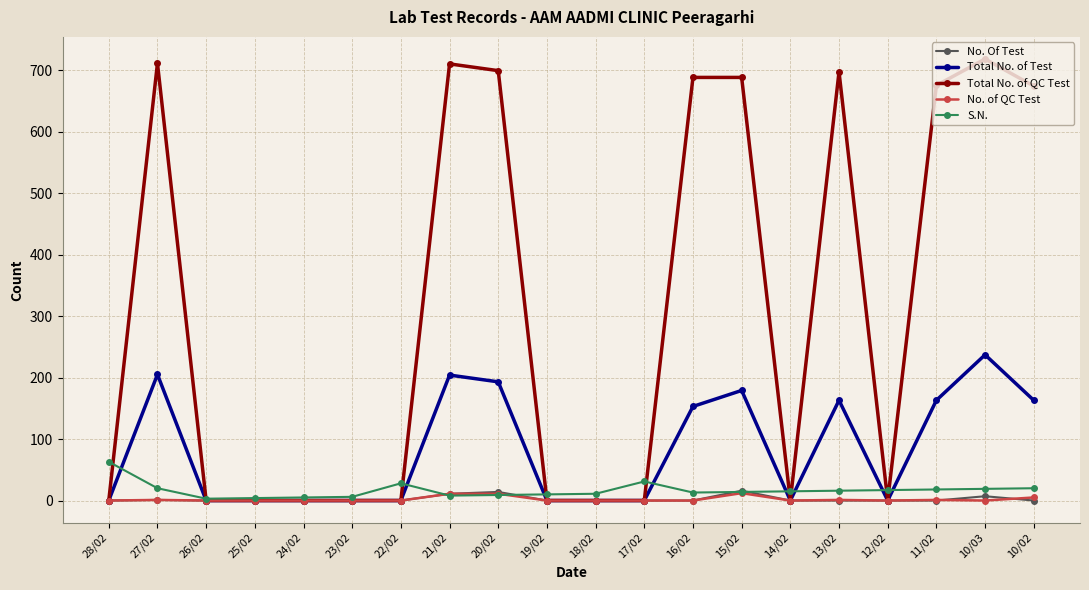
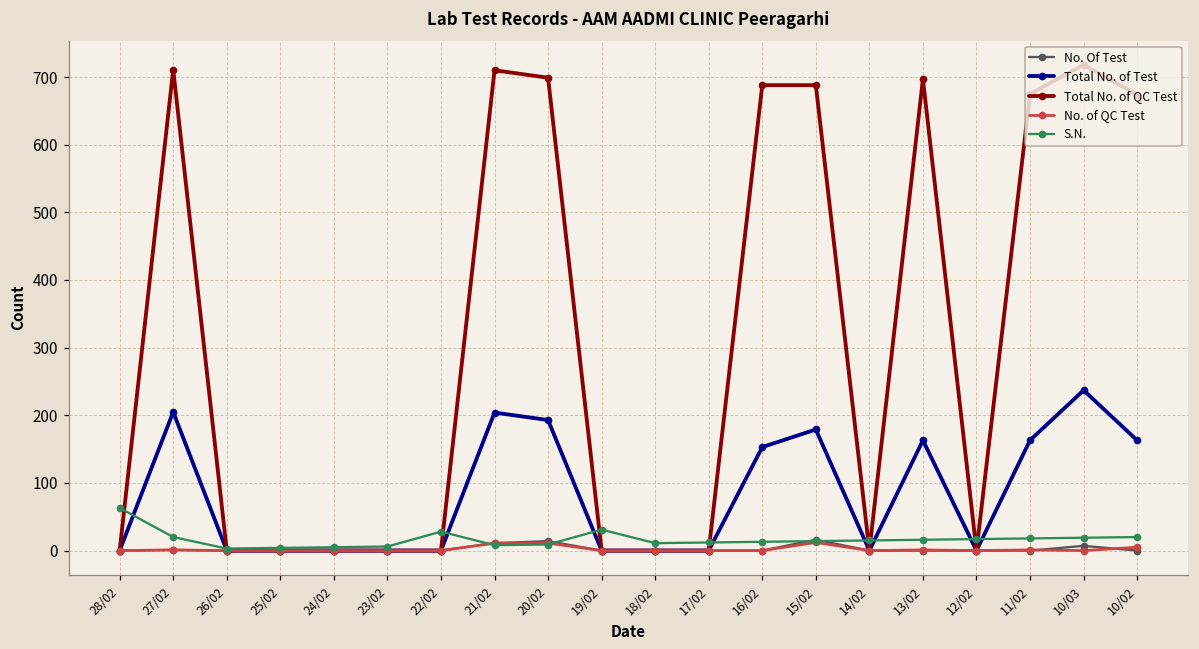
  {
    "No. Of Test": {
      "10/03": 10,
      "10/02": 0
    },
    "Total No. of Test": {
      "27/02": 210,
      "21/02": 200,
      "20/02": 190,
      "16/02": 150,
      "15/02": 180,
      "13/02": 160,
      "11/02": 160,
      "10/03": 240,
      "10/02": 160
    },
    "Total No. of QC Test": {
      "27/02": 710,
      "21/02": 710,
      "20/02": 700,
      "16/02": 690,
      "15/02": 690,
      "13/02": 700
    },
    "No. of QC Test": {
      "10/03": 0,
      "10/02": 10
    },
    "S.N.": {
      "28/02": 60,
      "27/02": 20,
      "24/02": 10,
      "23/02": 10,
      "22/02": 30,
-     "19/02": 10,
+     "19/02": 30,
      "18/02": 10,
-     "17/02": 30,
+     "17/02": 10,
      "16/02": 10,
      "14/02": 20,
      "13/02": 20,
      "12/02": 20,
      "11/02": 20,
      "10/03": 20,
      "10/02": 20
    }
  }
